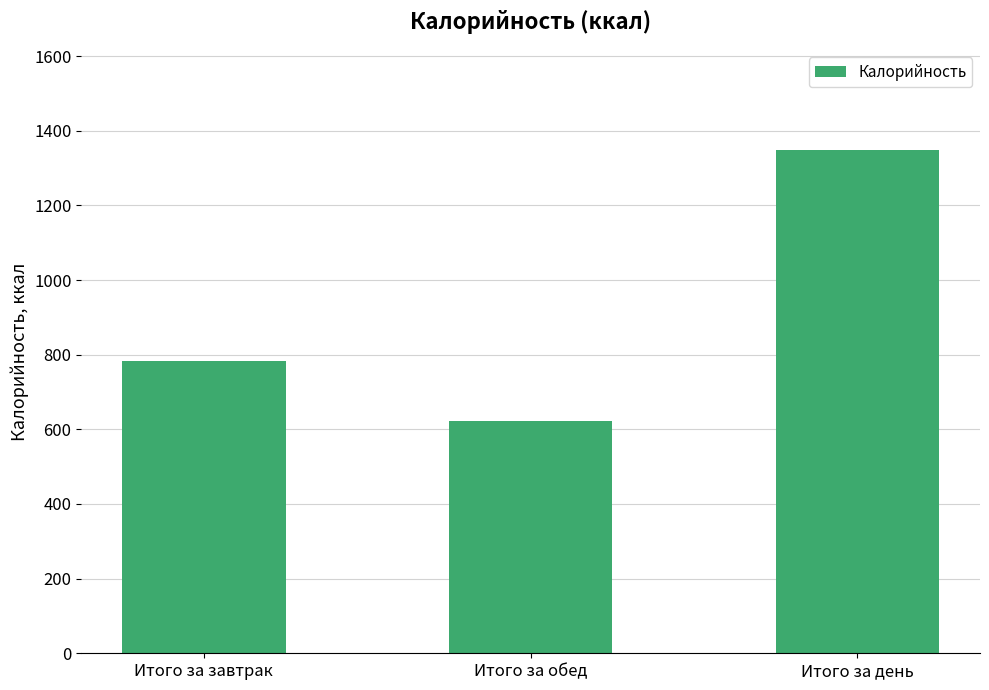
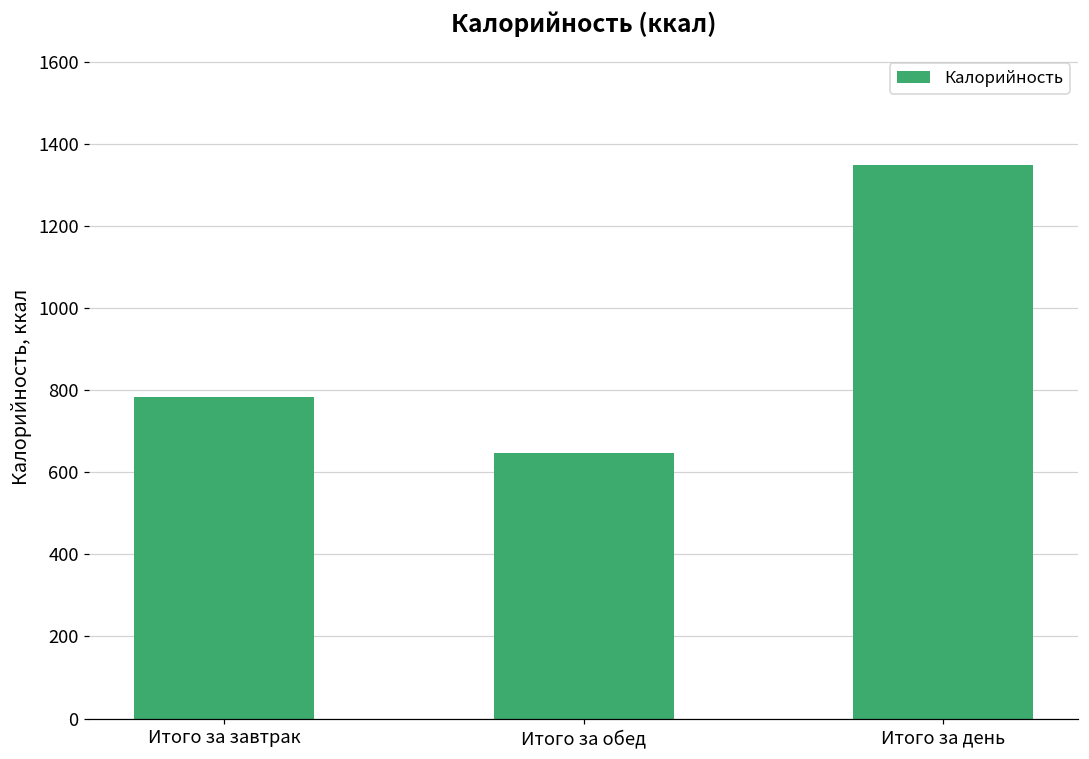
  {
    "Итого за завтрак": 780,
-   "Итого за обед": 620,
+   "Итого за обед": 650,
    "Итого за день": 1350
  }
